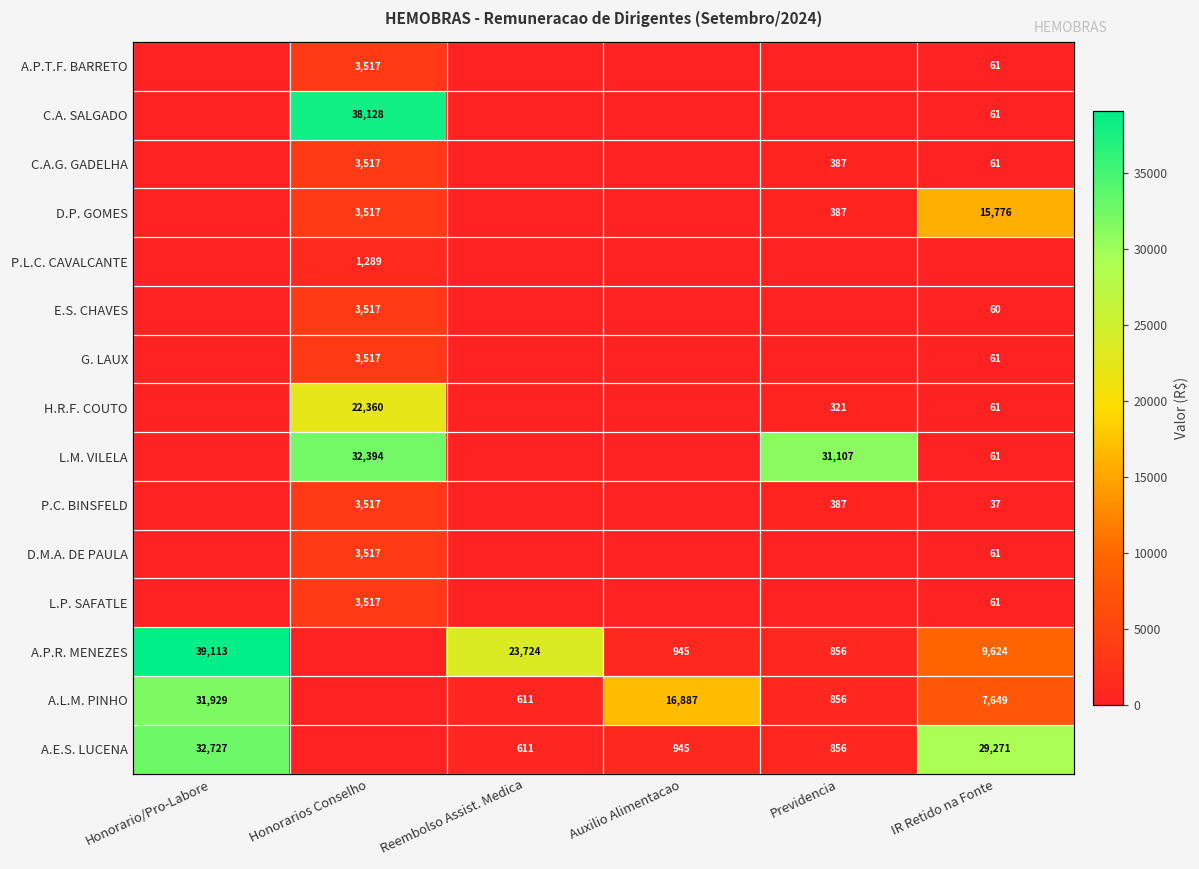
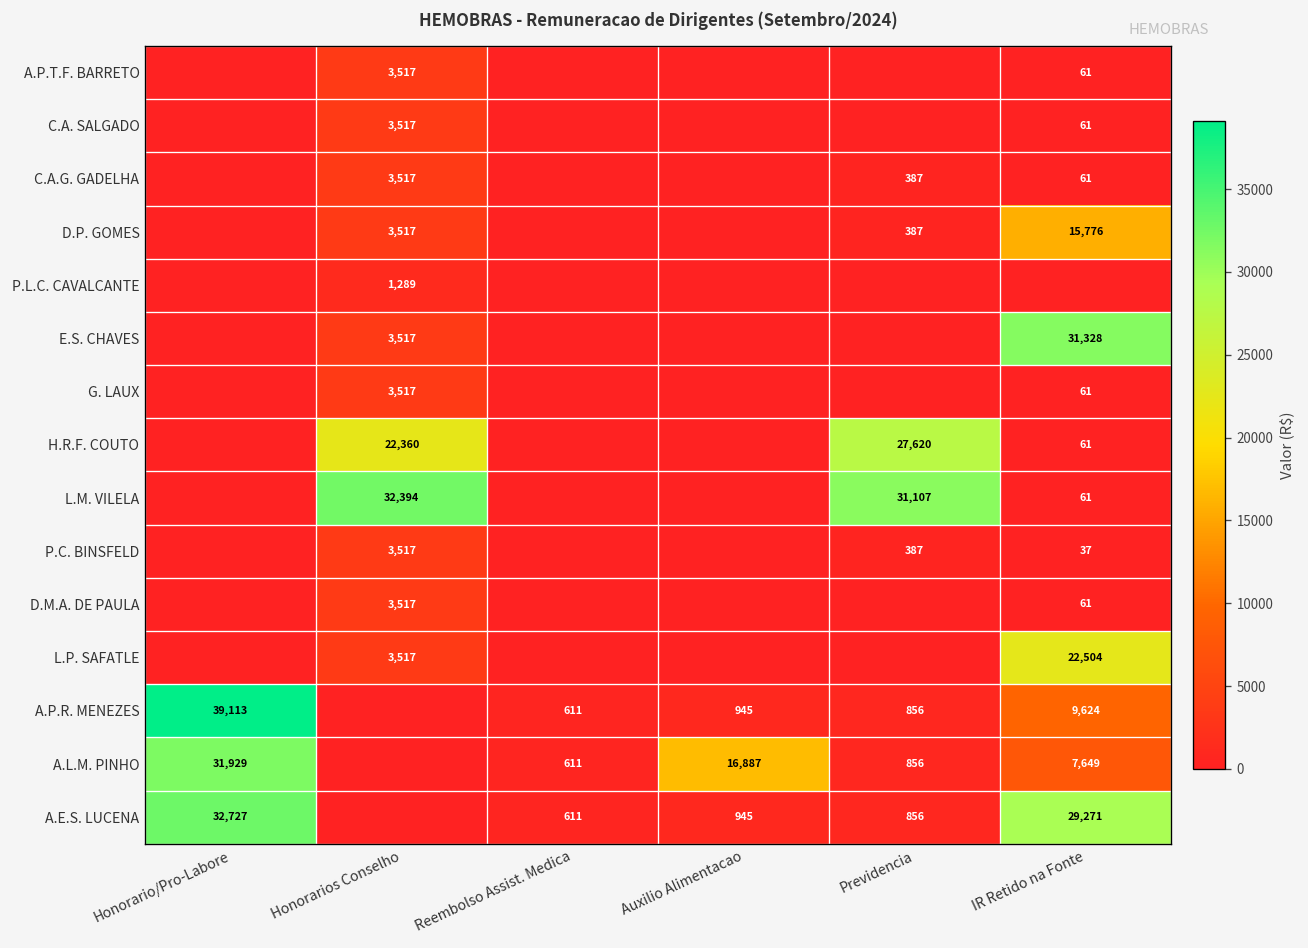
  {
    "A.P.T.F. BARRETO": {
      "Honorarios Conselho": "3,517",
      "IR Retido na Fonte": "61"
    },
    "C.A. SALGADO": {
-     "Honorarios Conselho": "38,128",
+     "Honorarios Conselho": "3,517",
      "IR Retido na Fonte": "61"
    },
    "C.A.G. GADELHA": {
      "Honorarios Conselho": "3,517",
      "Previdencia": "387",
      "IR Retido na Fonte": "61"
    },
    "D.P. GOMES": {
      "Honorarios Conselho": "3,517",
      "Previdencia": "387",
      "IR Retido na Fonte": "15,776"
    },
    "P.L.C. CAVALCANTE": {
      "Honorarios Conselho": "1,289"
    },
    "E.S. CHAVES": {
      "Honorarios Conselho": "3,517",
-     "IR Retido na Fonte": "60"
+     "IR Retido na Fonte": "31,328"
    },
    "G. LAUX": {
      "Honorarios Conselho": "3,517",
      "IR Retido na Fonte": "61"
    },
    "H.R.F. COUTO": {
      "Honorarios Conselho": "22,360",
-     "Previdencia": "321",
+     "Previdencia": "27,620",
      "IR Retido na Fonte": "61"
    },
    "L.M. VILELA": {
      "Honorarios Conselho": "32,394",
      "Previdencia": "31,107",
      "IR Retido na Fonte": "61"
    },
    "P.C. BINSFELD": {
      "Honorarios Conselho": "3,517",
      "Previdencia": "387",
      "IR Retido na Fonte": "37"
    },
    "D.M.A. DE PAULA": {
      "Honorarios Conselho": "3,517",
      "IR Retido na Fonte": "61"
    },
    "L.P. SAFATLE": {
      "Honorarios Conselho": "3,517",
-     "IR Retido na Fonte": "61"
+     "IR Retido na Fonte": "22,504"
    },
    "A.P.R. MENEZES": {
      "Honorario/Pro-Labore": "39,113",
-     "Reembolso Assist. Medica": "23,724",
+     "Reembolso Assist. Medica": "611",
      "Auxilio Alimentacao": "945",
      "Previdencia": "856",
      "IR Retido na Fonte": "9,624"
    },
    "A.L.M. PINHO": {
      "Honorario/Pro-Labore": "31,929",
      "Reembolso Assist. Medica": "611",
      "Auxilio Alimentacao": "16,887",
      "Previdencia": "856",
      "IR Retido na Fonte": "7,649"
    },
    "A.E.S. LUCENA": {
      "Honorario/Pro-Labore": "32,727",
      "Reembolso Assist. Medica": "611",
      "Auxilio Alimentacao": "945",
      "Previdencia": "856",
      "IR Retido na Fonte": "29,271"
    }
  }
